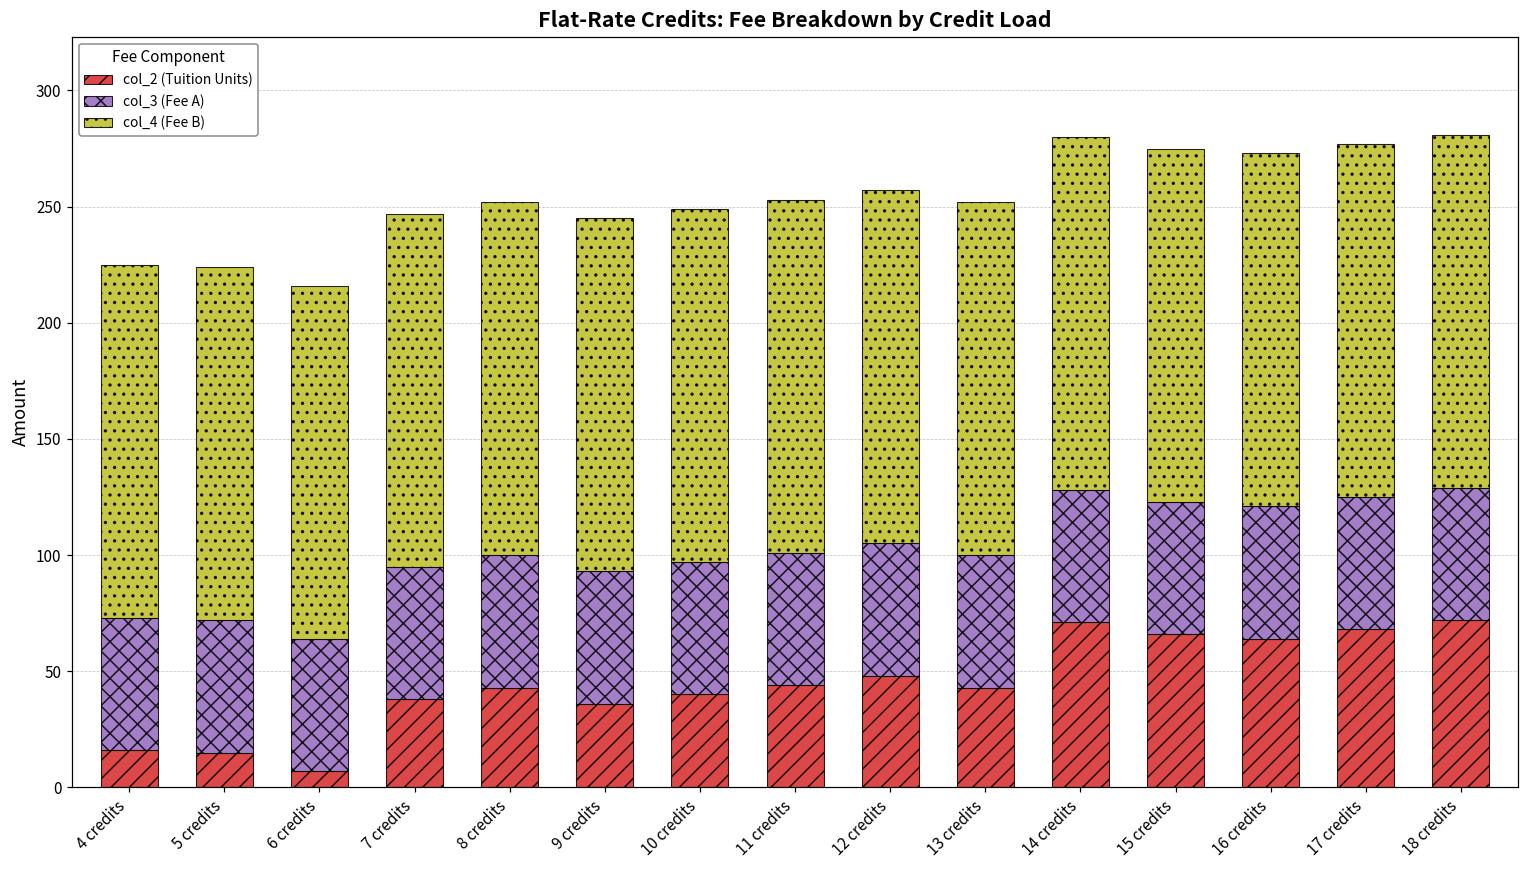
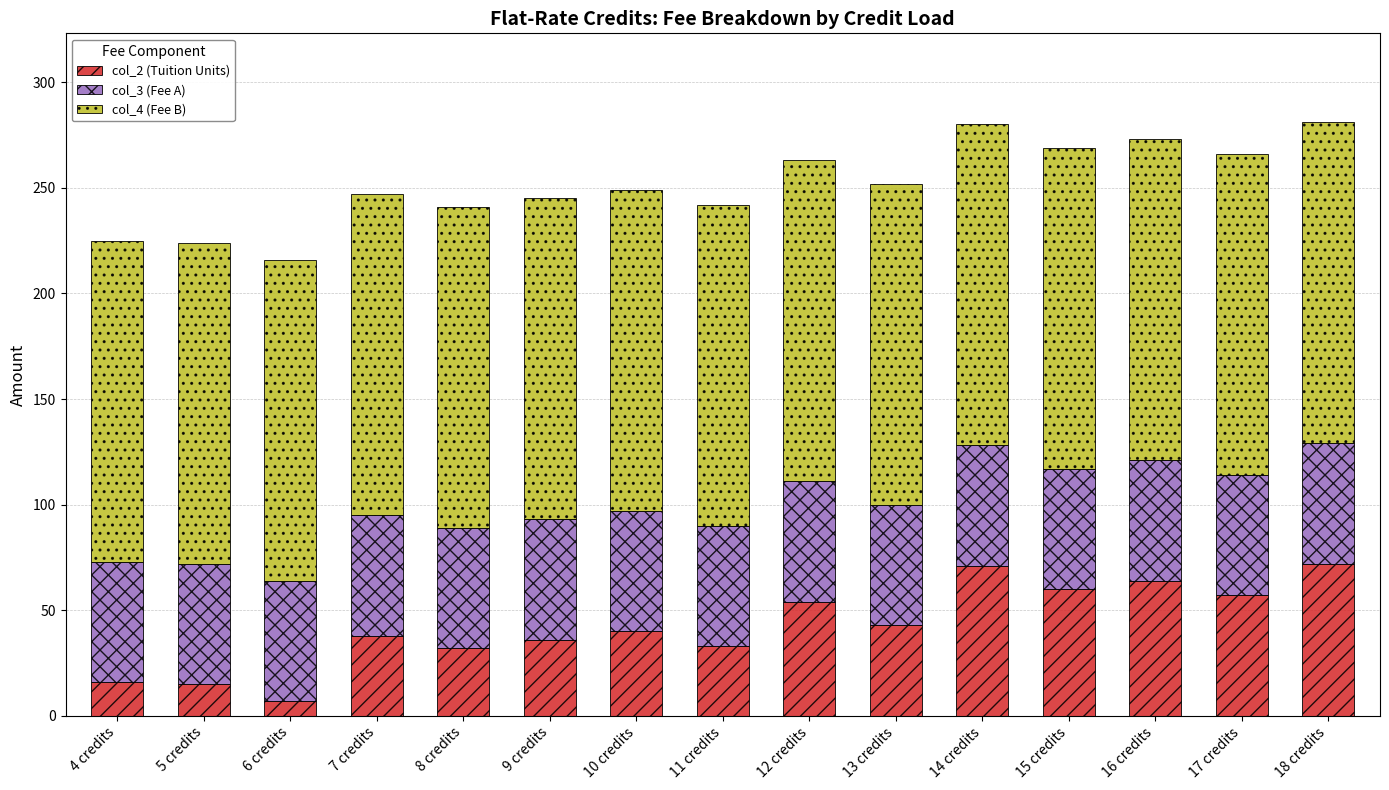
  {
    "col_2 (Tuition Units)": {
      "4 credits": 16,
      "5 credits": 15,
      "6 credits": 7,
      "7 credits": 38,
-     "8 credits": 43,
+     "8 credits": 32,
      "9 credits": 36,
      "10 credits": 40,
-     "11 credits": 44,
-     "12 credits": 48,
+     "11 credits": 33,
+     "12 credits": 54,
      "13 credits": 43,
      "14 credits": 71,
-     "15 credits": 66,
+     "15 credits": 60,
      "16 credits": 64,
-     "17 credits": 68,
+     "17 credits": 57,
      "18 credits": 72
    },
    "col_3 (Fee A)": {
      "4 credits": 57,
      "5 credits": 57,
      "6 credits": 57,
      "7 credits": 57,
      "8 credits": 57,
      "9 credits": 57,
      "10 credits": 57,
      "11 credits": 57,
      "12 credits": 57,
      "13 credits": 57,
      "14 credits": 57,
      "15 credits": 57,
      "16 credits": 57,
      "17 credits": 57,
      "18 credits": 57
    },
    "col_4 (Fee B)": {
      "4 credits": 152,
      "5 credits": 152,
      "6 credits": 152,
      "7 credits": 152,
      "8 credits": 152,
      "9 credits": 152,
      "10 credits": 152,
      "11 credits": 152,
      "12 credits": 152,
      "13 credits": 152,
      "14 credits": 152,
      "15 credits": 152,
      "16 credits": 152,
      "17 credits": 152,
      "18 credits": 152
    }
  }
